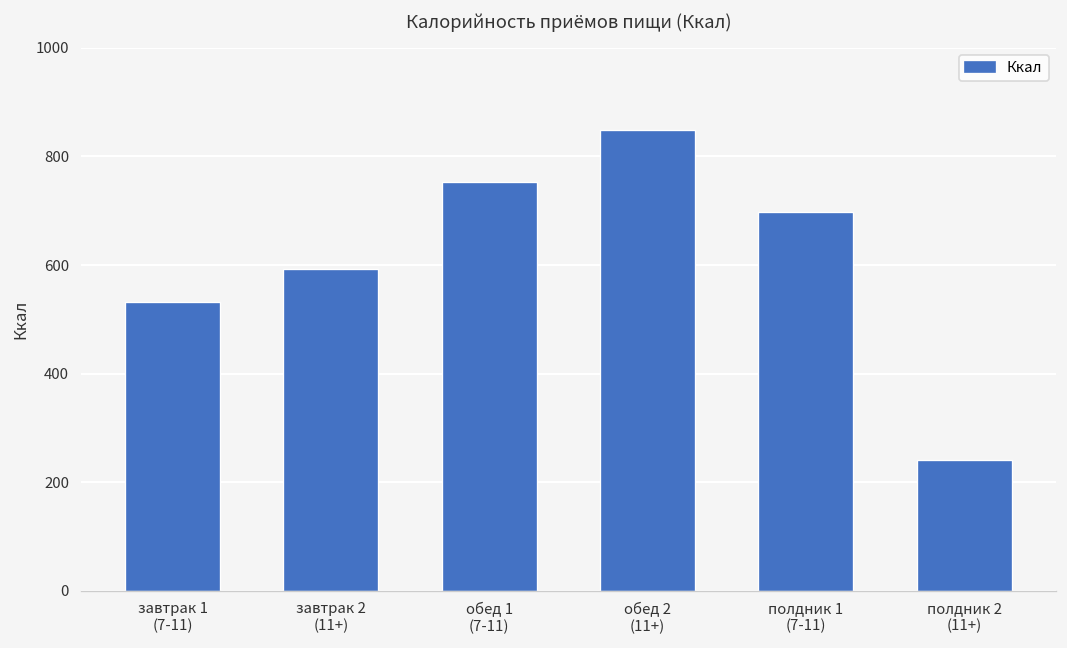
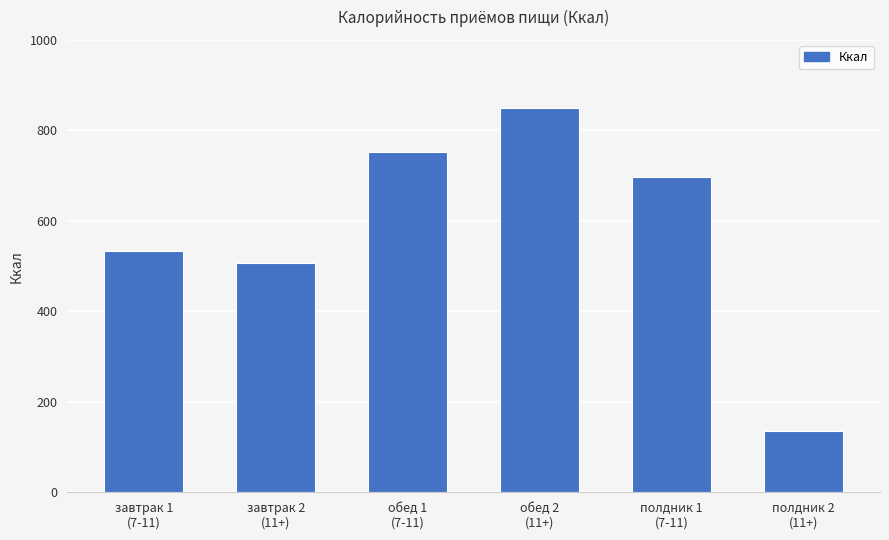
  {
    "завтрак 1 (7-11)": 530,
-   "завтрак 2 (11+)": 590,
+   "завтрак 2 (11+)": 510,
    "обед 1 (7-11)": 750,
    "обед 2 (11+)": 850,
    "полдник 1 (7-11)": 700,
-   "полдник 2 (11+)": 240
+   "полдник 2 (11+)": 140
  }
